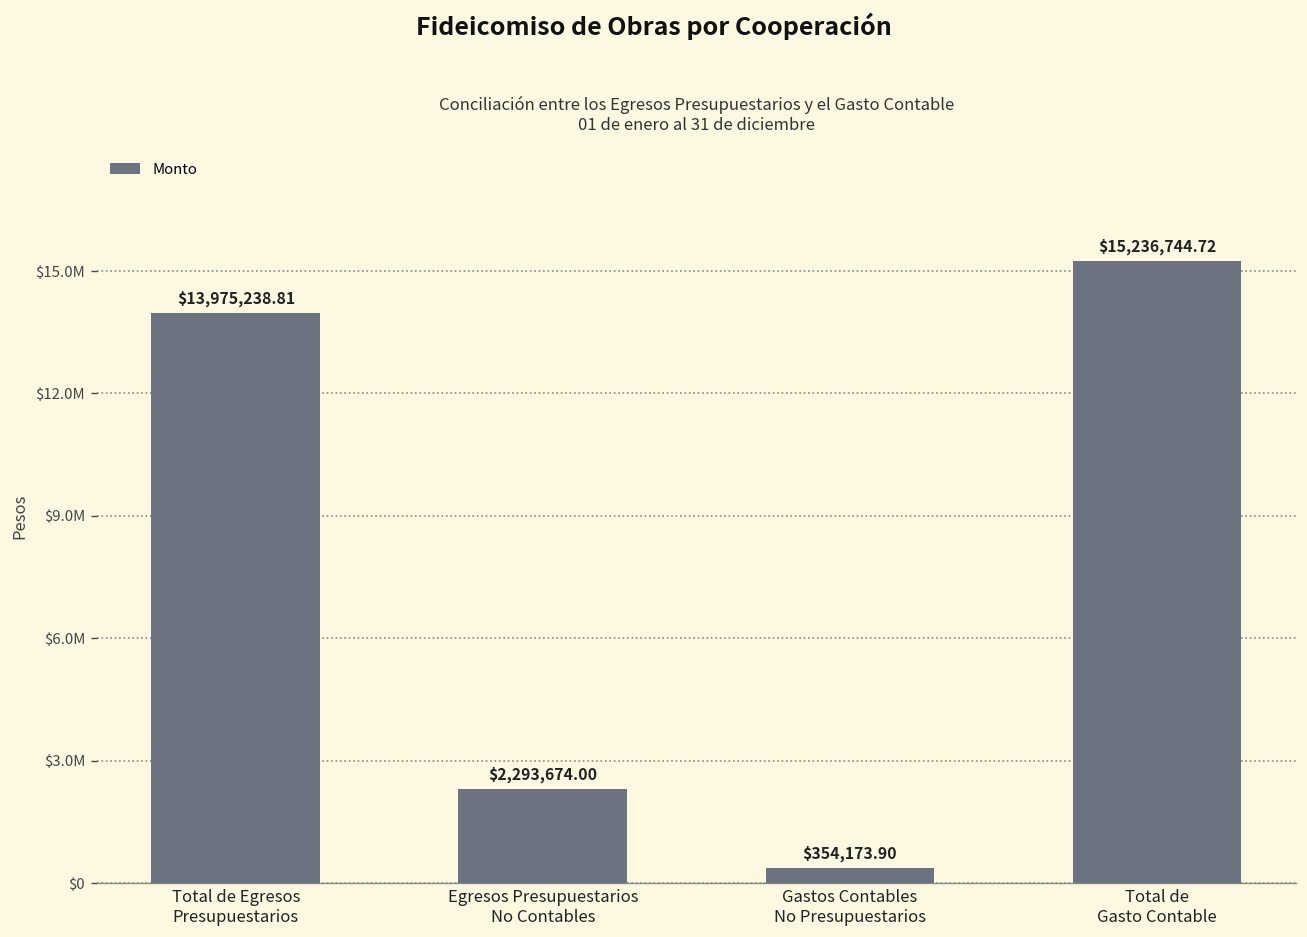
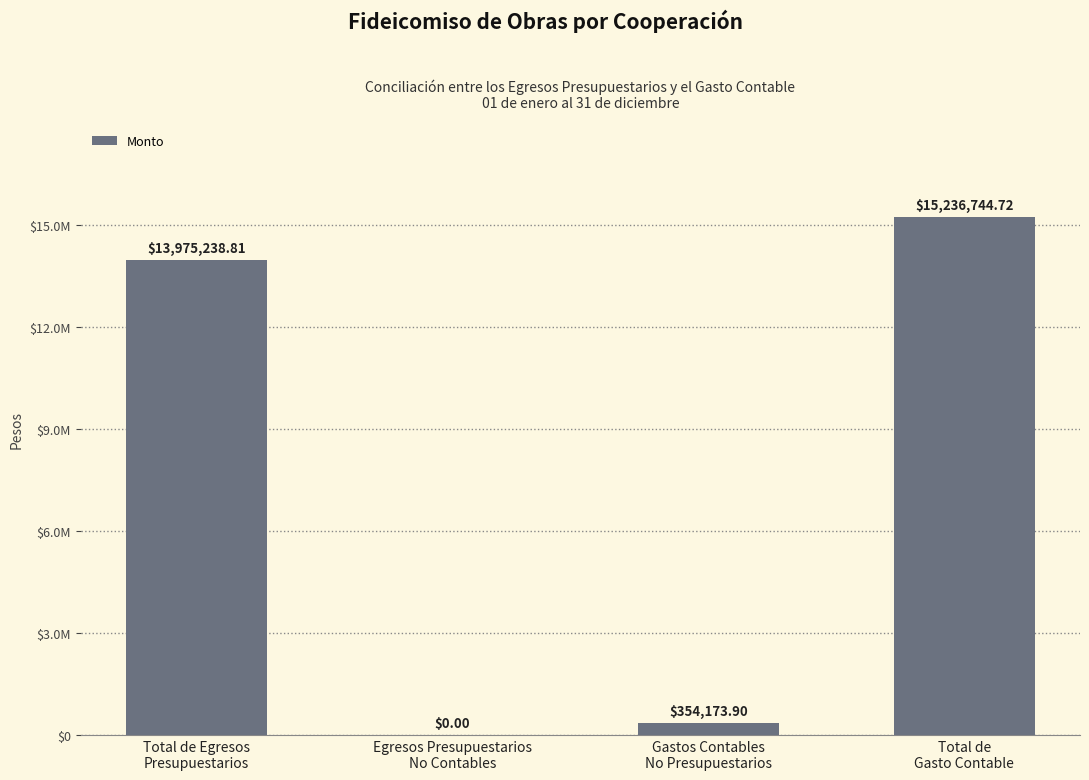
  {
    "Total de Egresos Presupuestarios": "$13,975,238.81",
-   "Egresos Presupuestarios No Contables": "$2,293,674.00",
+   "Egresos Presupuestarios No Contables": "$0.00",
    "Gastos Contables No Presupuestarios": "$354,173.90",
    "Total de Gasto Contable": "$15,236,744.72"
  }
